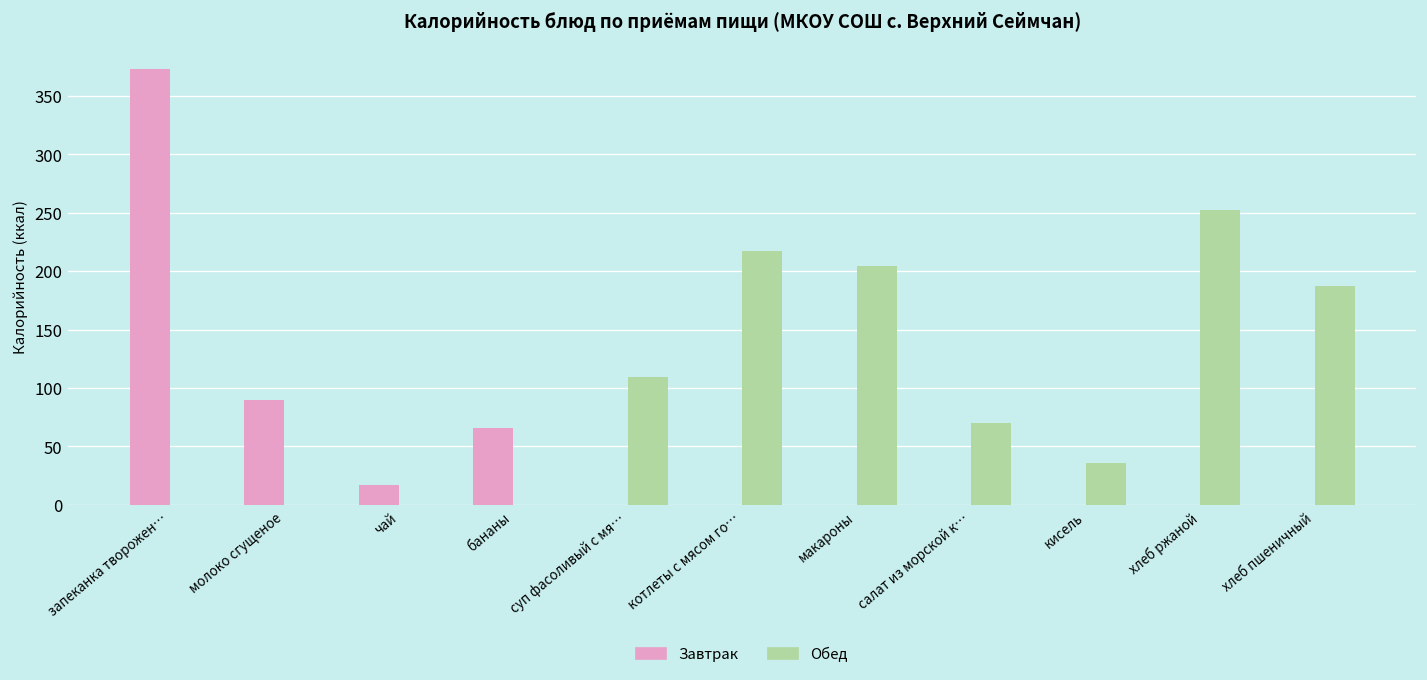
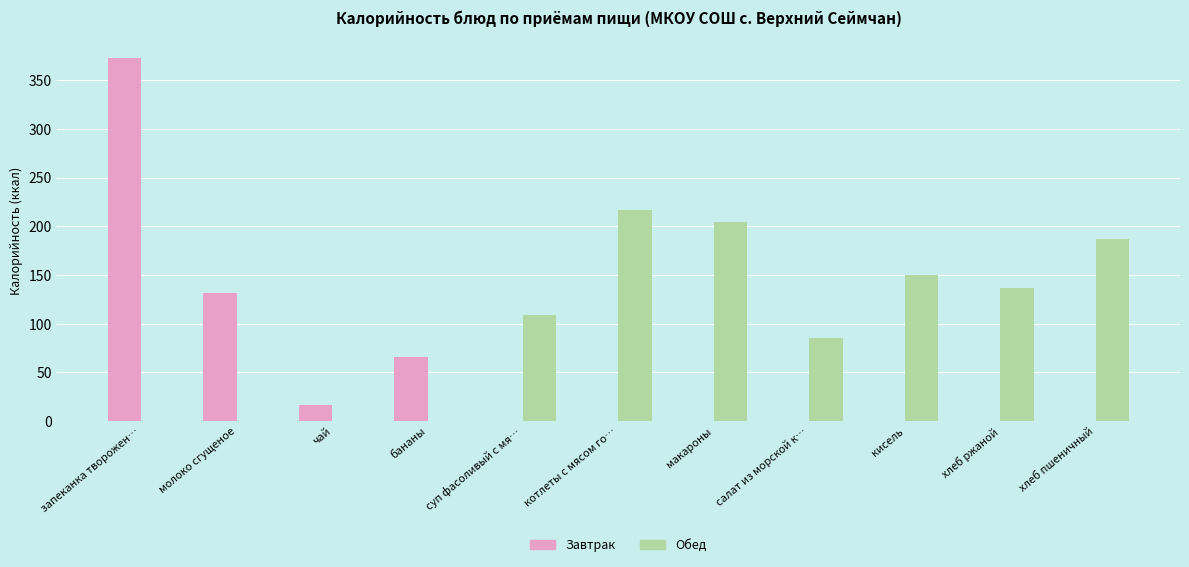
  {
    "Завтрак": {
      "запеканка творожен…": 370,
-     "молоко сгущеное": 90,
+     "молоко сгущеное": 130,
      "чай": 20,
      "бананы": 70,
      "суп фасоливый с мя…": 0,
      "котлеты с мясом го…": 0,
      "макароны": 0,
      "салат из морской к…": 0,
      "кисель": 0,
      "хлеб ржаной": 0,
      "хлеб пшеничный": 0
    },
    "Обед": {
      "запеканка творожен…": 0,
      "молоко сгущеное": 0,
      "чай": 0,
      "бананы": 0,
      "суп фасоливый с мя…": 110,
      "котлеты с мясом го…": 220,
      "макароны": 200,
-     "салат из морской к…": 70,
-     "кисель": 40,
-     "хлеб ржаной": 250,
+     "салат из морской к…": 90,
+     "кисель": 150,
+     "хлеб ржаной": 140,
      "хлеб пшеничный": 190
    }
  }
